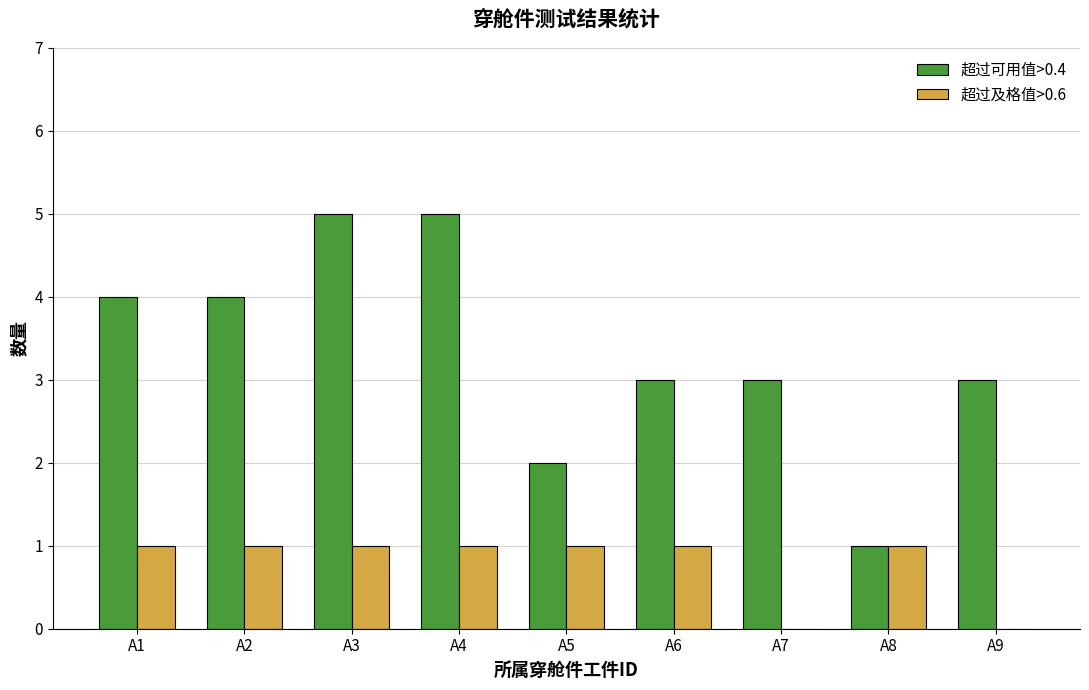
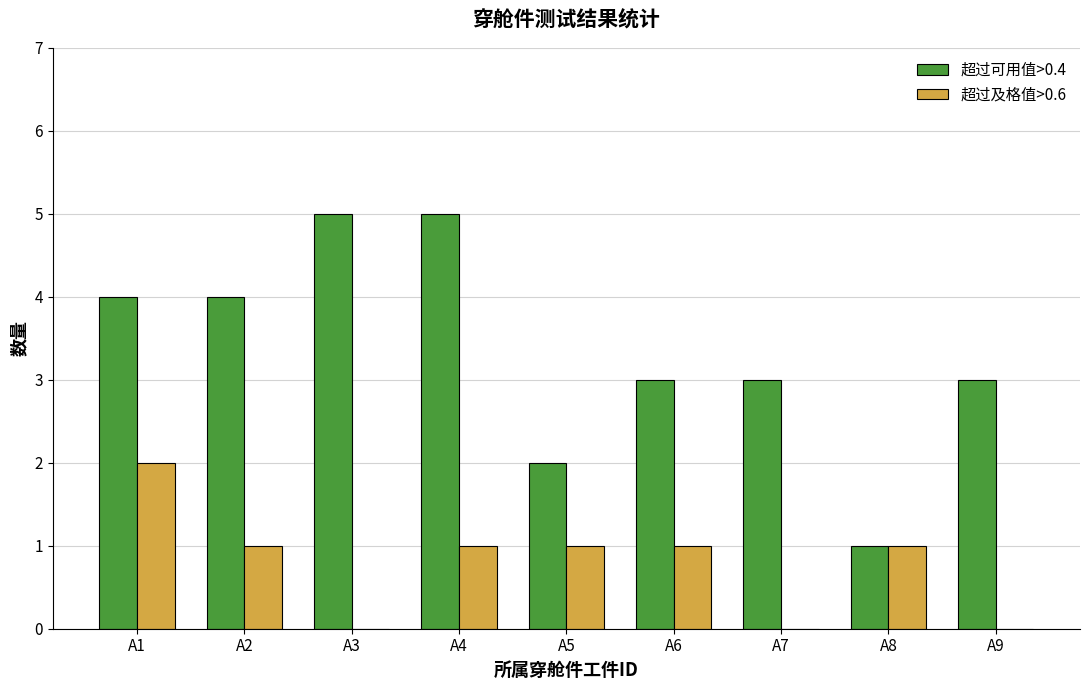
  {
    "超过可用值>0.4": {
      "A1": 4,
      "A2": 4,
      "A3": 5,
      "A4": 5,
      "A5": 2,
      "A6": 3,
      "A7": 3,
      "A8": 1,
      "A9": 3
    },
    "超过及格值>0.6": {
-     "A1": 1,
+     "A1": 2,
      "A2": 1,
-     "A3": 1,
+     "A3": 0,
      "A4": 1,
      "A5": 1,
      "A6": 1,
      "A7": 0,
      "A8": 1,
      "A9": 0
    }
  }
